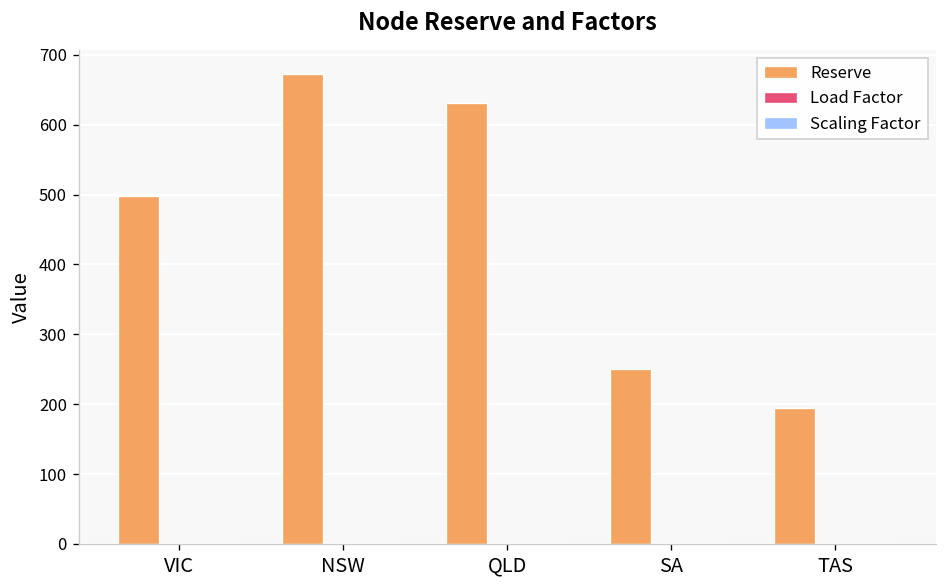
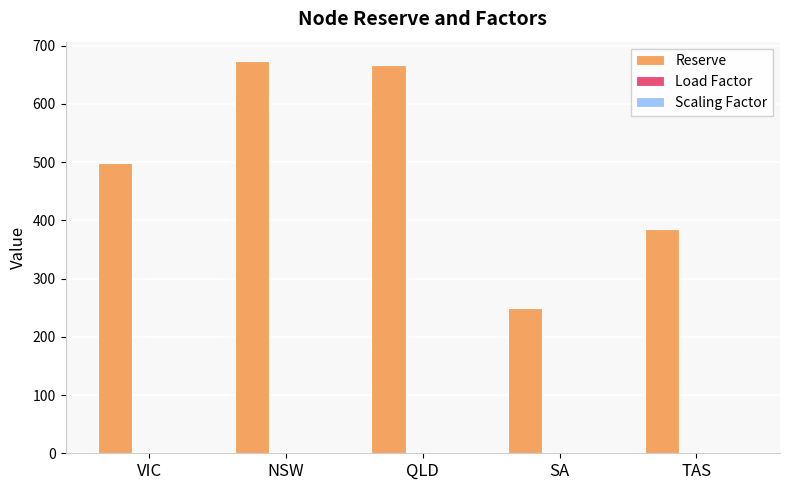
  {
    "Reserve": {
      "VIC": 500,
      "NSW": 670,
-     "QLD": 630,
+     "QLD": 670,
      "SA": 250,
-     "TAS": 190
+     "TAS": 390
    }
  }
